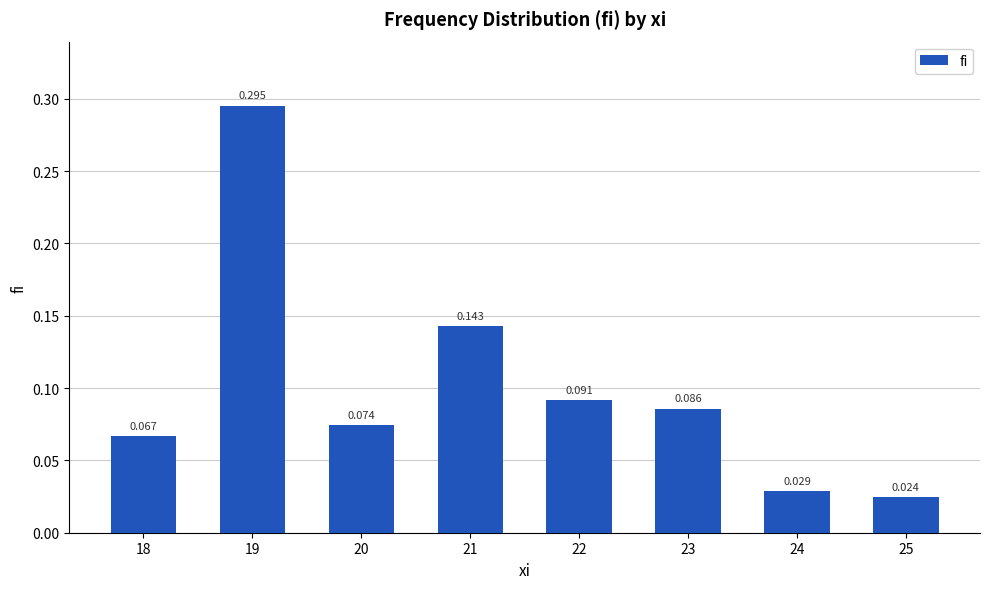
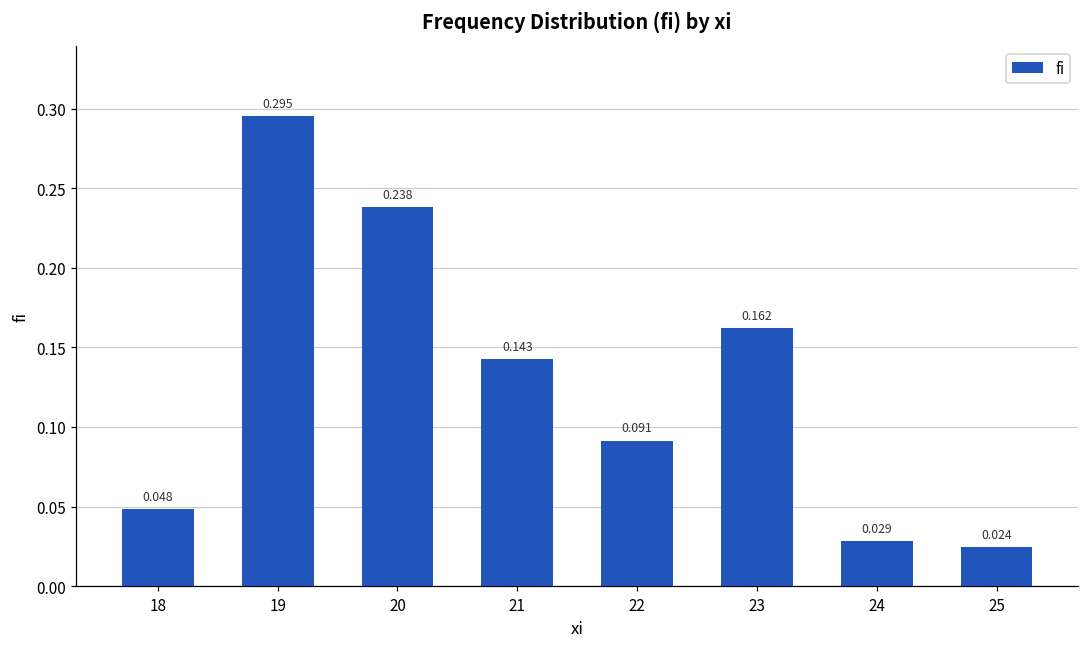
  {
-   "18": 0.067,
+   "18": 0.048,
    "19": 0.295,
-   "20": 0.074,
+   "20": 0.238,
    "21": 0.143,
    "22": 0.091,
-   "23": 0.086,
+   "23": 0.162,
    "24": 0.029,
    "25": 0.024
  }
